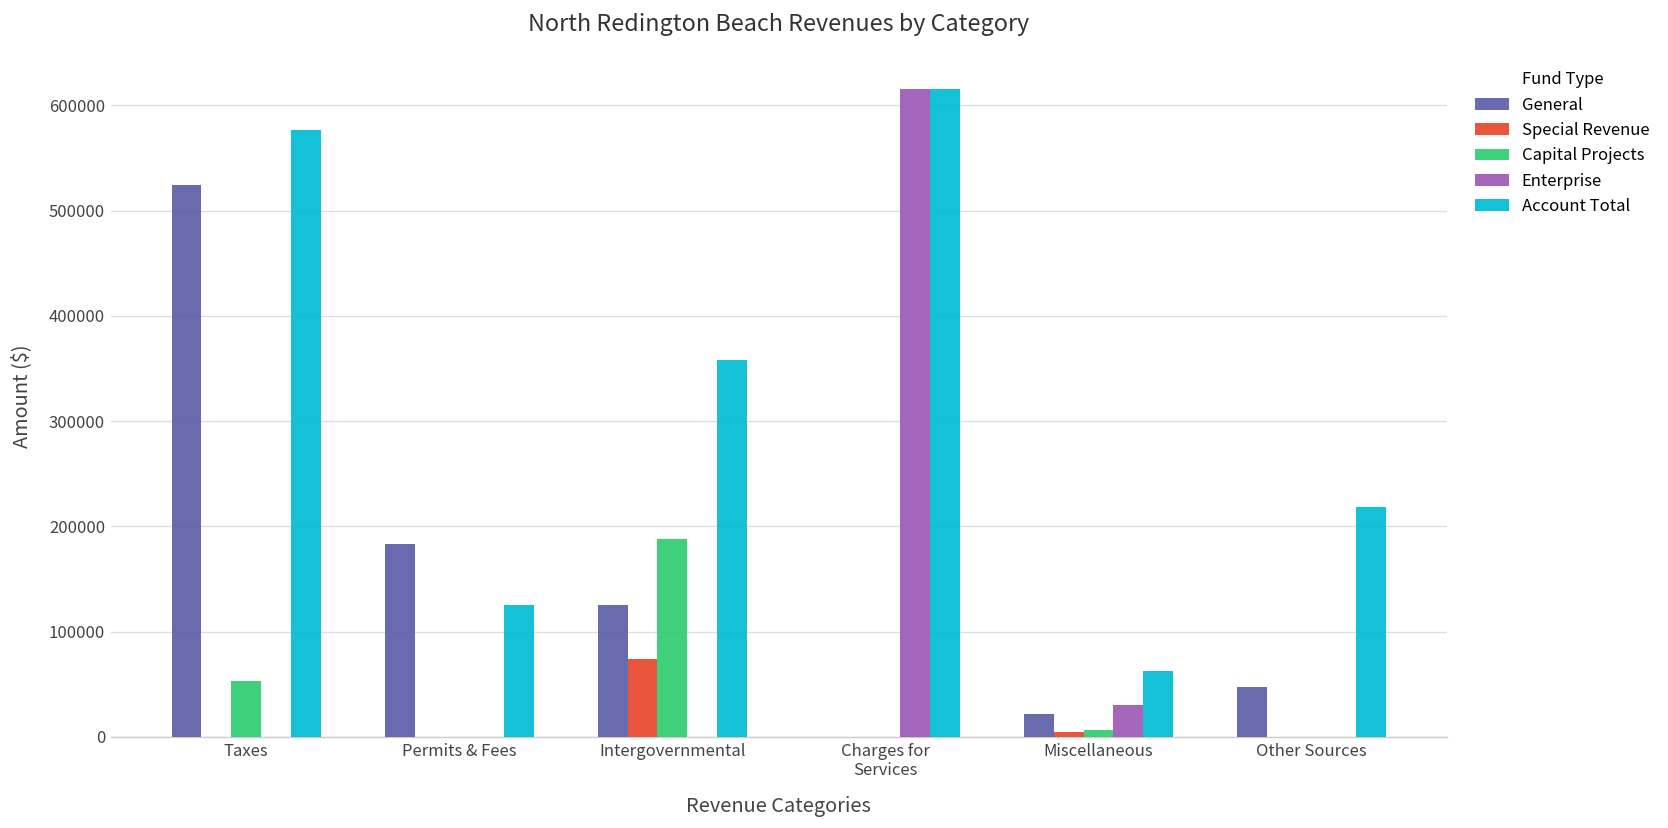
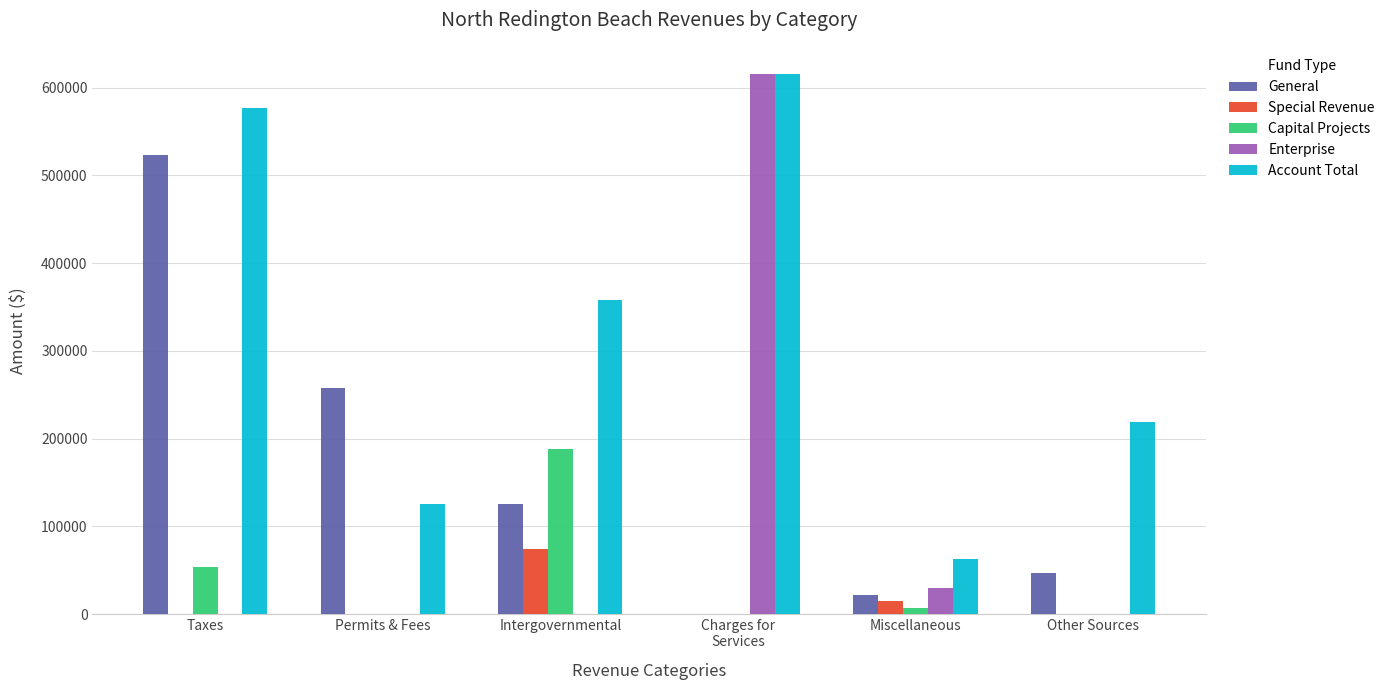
  {
    "General": {
      "Taxes": 520000,
-     "Permits & Fees": 180000,
+     "Permits & Fees": 260000,
      "Intergovernmental": 120000,
      "Charges for Services": 0,
      "Miscellaneous": 20000,
      "Other Sources": 50000
    },
    "Special Revenue": {
      "Taxes": 0,
      "Permits & Fees": 0,
      "Intergovernmental": 70000,
      "Charges for Services": 0,
-     "Miscellaneous": 0,
+     "Miscellaneous": 20000,
      "Other Sources": 0
    },
    "Capital Projects": {
      "Taxes": 50000,
      "Permits & Fees": 0,
      "Intergovernmental": 190000,
      "Charges for Services": 0,
      "Miscellaneous": 10000,
      "Other Sources": 0
    },
    "Enterprise": {
      "Taxes": 0,
      "Permits & Fees": 0,
      "Intergovernmental": 0,
      "Charges for Services": 620000,
      "Miscellaneous": 30000,
      "Other Sources": 0
    },
    "Account Total": {
      "Taxes": 580000,
      "Permits & Fees": 130000,
      "Intergovernmental": 360000,
      "Charges for Services": 620000,
      "Miscellaneous": 60000,
      "Other Sources": 220000
    }
  }
